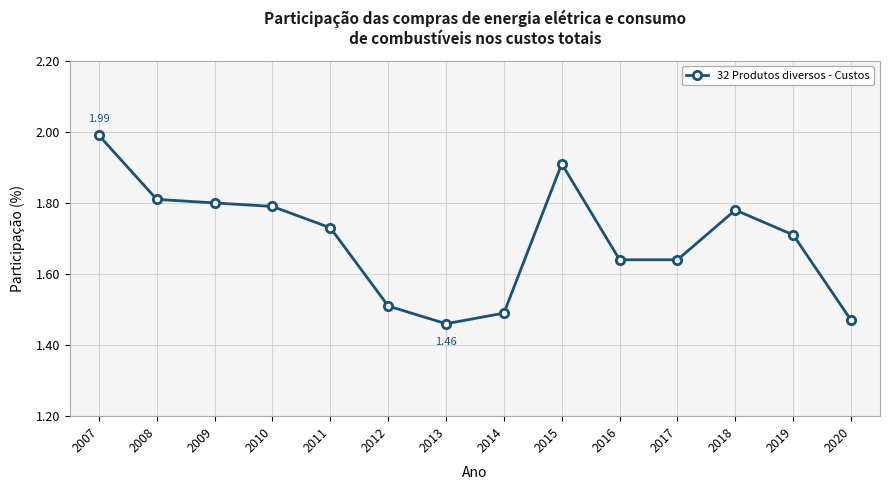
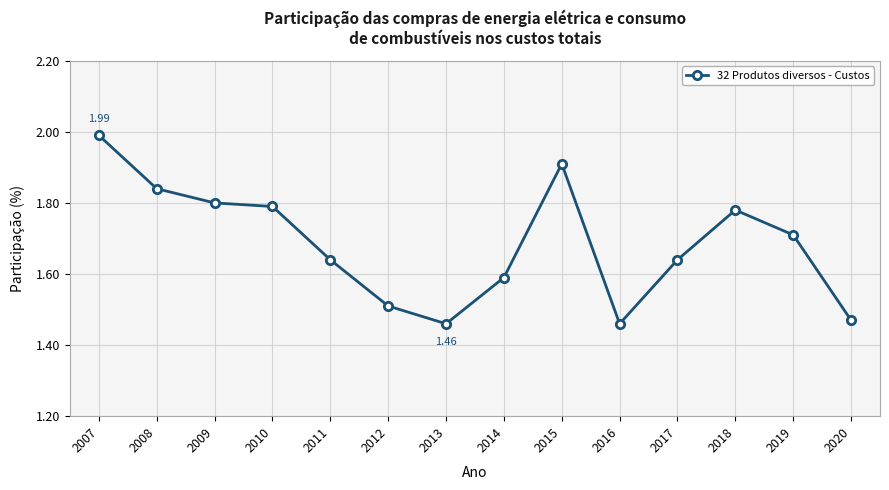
  {
-   "2008": 1.81,
+   "2008": 1.84,
    "2009": 1.80,
    "2010": 1.79,
-   "2011": 1.73,
+   "2011": 1.64,
    "2012": 1.51,
-   "2014": 1.49,
+   "2014": 1.59,
    "2015": 1.91,
-   "2016": 1.64,
+   "2016": 1.46,
    "2017": 1.64,
    "2018": 1.78,
    "2019": 1.71,
    "2020": 1.47
  }
